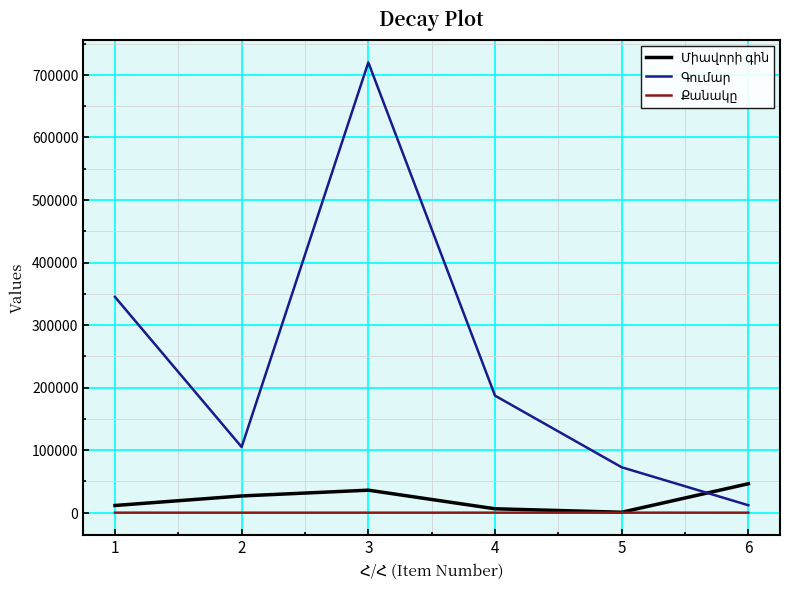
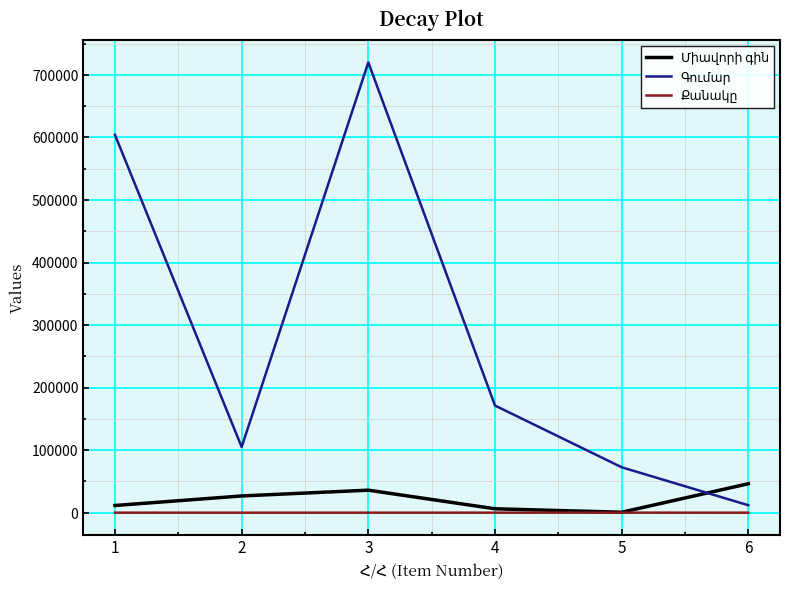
  {
    "Միավորի գին": {
      "1": 10000,
      "2": 30000,
      "3": 40000,
      "4": 10000,
      "6": 50000
    },
    "Գումար": {
-     "1": 350000,
+     "1": 600000,
      "2": 110000,
      "3": 720000,
-     "4": 190000,
+     "4": 170000,
      "5": 70000,
      "6": 10000
    },
    "Քանակը": {
      "1": 0,
      "2": 0,
      "3": 0,
      "4": 0,
      "6": 0
    }
  }
